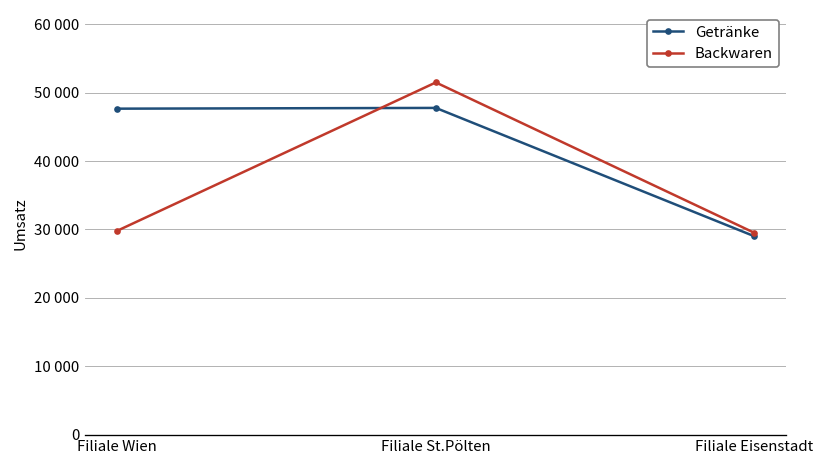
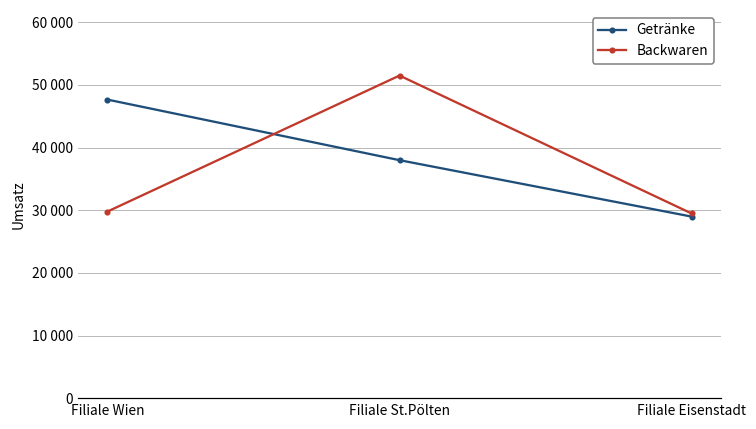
  {
    "Getränke": {
      "Filiale Wien": 48000,
-     "Filiale St.Pölten": 48000,
+     "Filiale St.Pölten": 38000,
      "Filiale Eisenstadt": 29000
    },
    "Backwaren": {
      "Filiale Wien": 30000,
      "Filiale St.Pölten": 52000,
      "Filiale Eisenstadt": 30000
    }
  }
